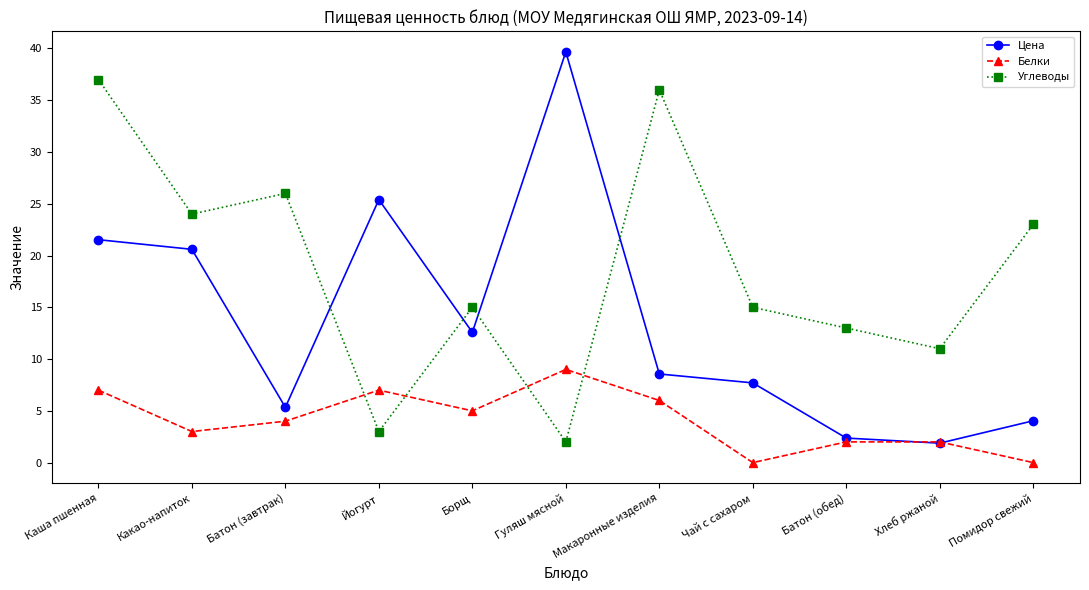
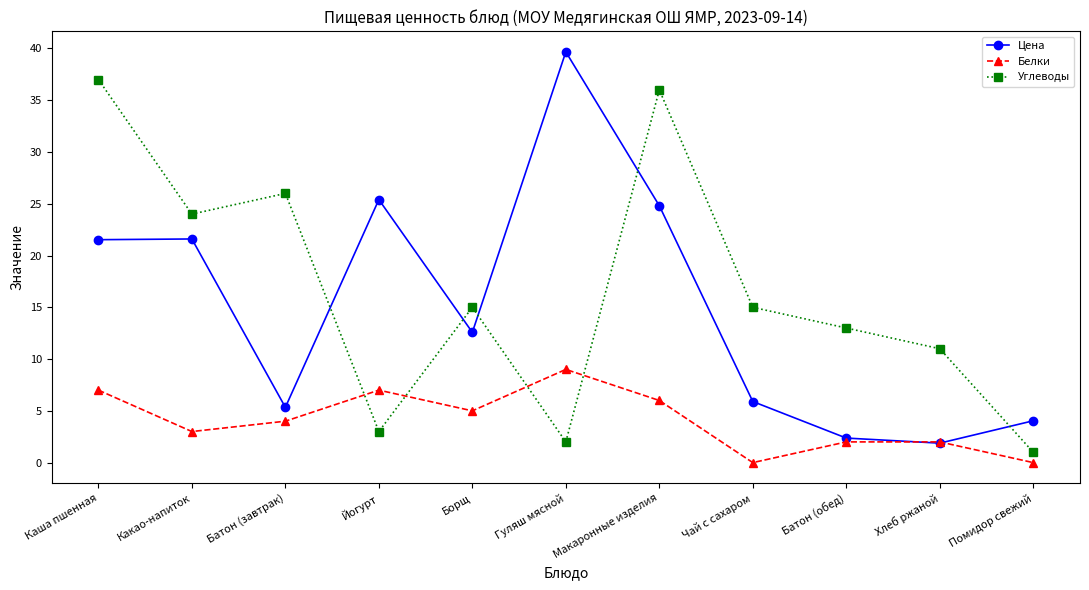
  {
    "Цена": {
      "Каша пшенная": 21.5,
-     "Какао-напиток": 20.6,
+     "Какао-напиток": 21.6,
      "Батон (завтрак)": 5.3,
      "Йогурт": 25.4,
      "Борщ": 12.6,
      "Гуляш мясной": 39.7,
-     "Макаронные изделия": 8.6,
-     "Чай с сахаром": 7.7,
+     "Макаронные изделия": 24.8,
+     "Чай с сахаром": 5.9,
      "Батон (обед)": 2.4,
      "Помидор свежий": 4.0
    },
    "Белки": {
      "Каша пшенная": 7.0,
      "Какао-напиток": 3.0,
      "Батон (завтрак)": 4.0,
      "Йогурт": 7.0,
      "Борщ": 5.0,
      "Гуляш мясной": 9.0,
      "Макаронные изделия": 6.0,
      "Чай с сахаром": 0.0,
      "Батон (обед)": 2.0,
      "Помидор свежий": 0.0
    },
    "Углеводы": {
      "Каша пшенная": 37,
      "Какао-напиток": 24,
      "Батон (завтрак)": 26,
      "Йогурт": 3,
      "Борщ": 15,
      "Гуляш мясной": 2,
      "Макаронные изделия": 36,
      "Чай с сахаром": 15,
      "Батон (обед)": 13,
      "Хлеб ржаной": 11,
-     "Помидор свежий": 23
+     "Помидор свежий": 1
    }
  }
